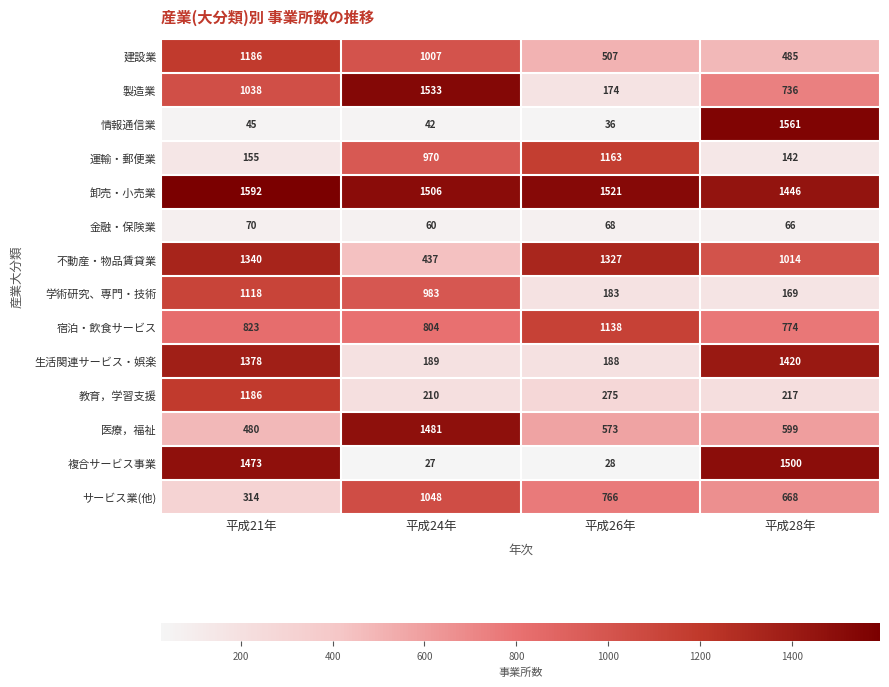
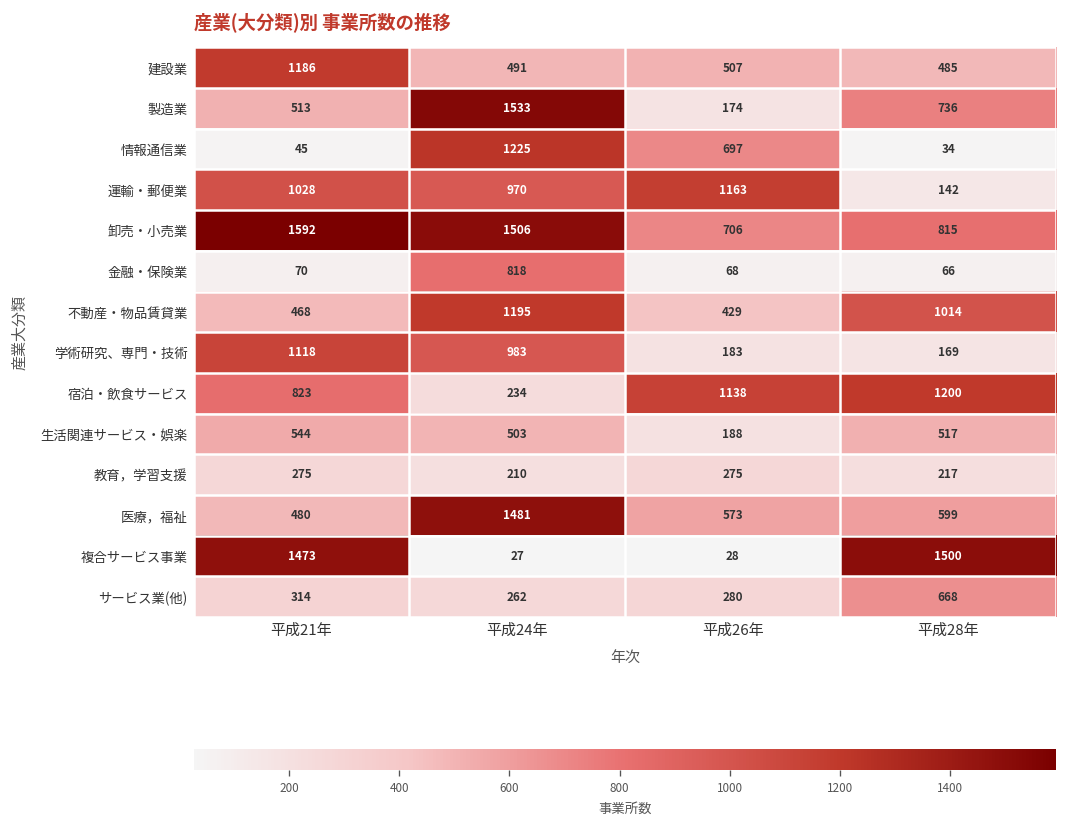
  {
    "建設業": {
      "平成21年": 1186,
-     "平成24年": 1007,
+     "平成24年": 491,
      "平成26年": 507,
      "平成28年": 485
    },
    "製造業": {
-     "平成21年": 1038,
+     "平成21年": 513,
      "平成24年": 1533,
      "平成26年": 174,
      "平成28年": 736
    },
    "情報通信業": {
      "平成21年": 45,
-     "平成24年": 42,
-     "平成26年": 36,
-     "平成28年": 1561
+     "平成24年": 1225,
+     "平成26年": 697,
+     "平成28年": 34
    },
    "運輸・郵便業": {
-     "平成21年": 155,
+     "平成21年": 1028,
      "平成24年": 970,
      "平成26年": 1163,
      "平成28年": 142
    },
    "卸売・小売業": {
      "平成21年": 1592,
      "平成24年": 1506,
-     "平成26年": 1521,
-     "平成28年": 1446
+     "平成26年": 706,
+     "平成28年": 815
    },
    "金融・保険業": {
      "平成21年": 70,
-     "平成24年": 60,
+     "平成24年": 818,
      "平成26年": 68,
      "平成28年": 66
    },
    "不動産・物品賃貸業": {
-     "平成21年": 1340,
-     "平成24年": 437,
-     "平成26年": 1327,
+     "平成21年": 468,
+     "平成24年": 1195,
+     "平成26年": 429,
      "平成28年": 1014
    },
    "学術研究、専門・技術": {
      "平成21年": 1118,
      "平成24年": 983,
      "平成26年": 183,
      "平成28年": 169
    },
    "宿泊・飲食サービス": {
      "平成21年": 823,
-     "平成24年": 804,
+     "平成24年": 234,
      "平成26年": 1138,
-     "平成28年": 774
+     "平成28年": 1200
    },
    "生活関連サービス・娯楽": {
-     "平成21年": 1378,
-     "平成24年": 189,
+     "平成21年": 544,
+     "平成24年": 503,
      "平成26年": 188,
-     "平成28年": 1420
+     "平成28年": 517
    },
    "教育，学習支援": {
-     "平成21年": 1186,
+     "平成21年": 275,
      "平成24年": 210,
      "平成26年": 275,
      "平成28年": 217
    },
    "医療，福祉": {
      "平成21年": 480,
      "平成24年": 1481,
      "平成26年": 573,
      "平成28年": 599
    },
    "複合サービス事業": {
      "平成21年": 1473,
      "平成24年": 27,
      "平成26年": 28,
      "平成28年": 1500
    },
    "サービス業(他)": {
      "平成21年": 314,
-     "平成24年": 1048,
-     "平成26年": 766,
+     "平成24年": 262,
+     "平成26年": 280,
      "平成28年": 668
    }
  }
